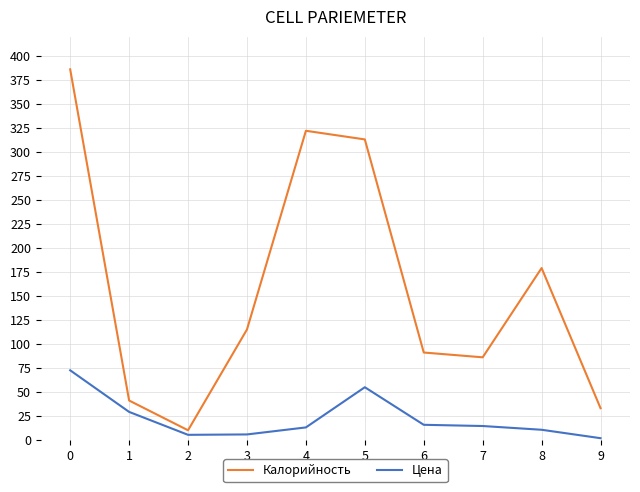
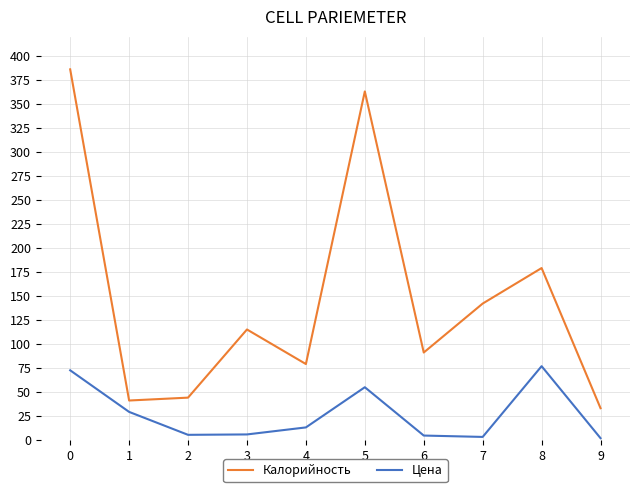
  {
    "Калорийность": {
      "0": 390,
      "1": 40,
-     "2": 10,
+     "2": 40,
      "3": 120,
-     "4": 320,
-     "5": 310,
+     "4": 80,
+     "5": 360,
      "6": 90,
-     "7": 90,
+     "7": 140,
      "8": 180,
      "9": 30
    },
    "Цена": {
      "0": 70,
      "1": 30,
      "2": 10,
      "3": 10,
      "4": 10,
      "5": 50,
-     "6": 20,
-     "7": 10,
-     "8": 10,
+     "6": 0,
+     "7": 0,
+     "8": 80,
      "9": 0
    }
  }
